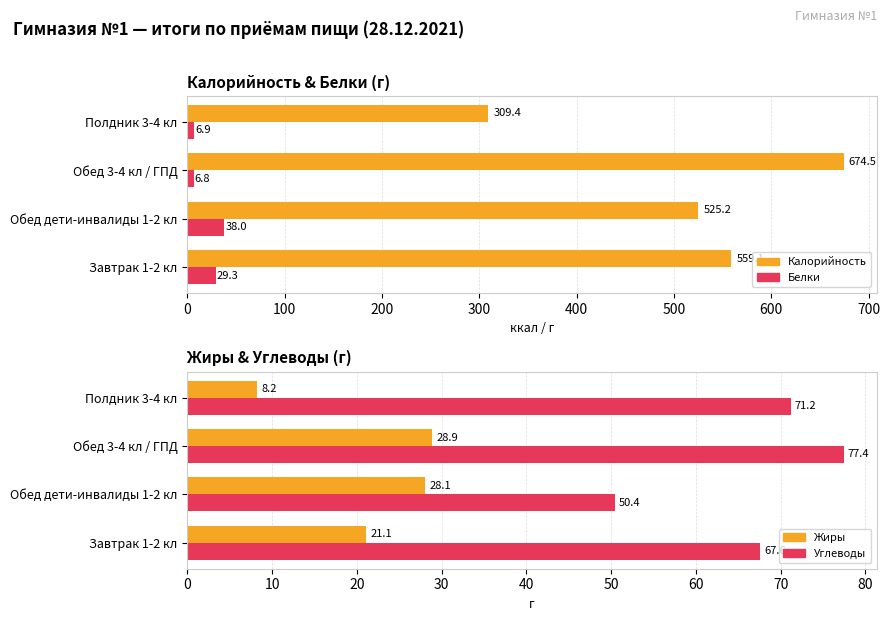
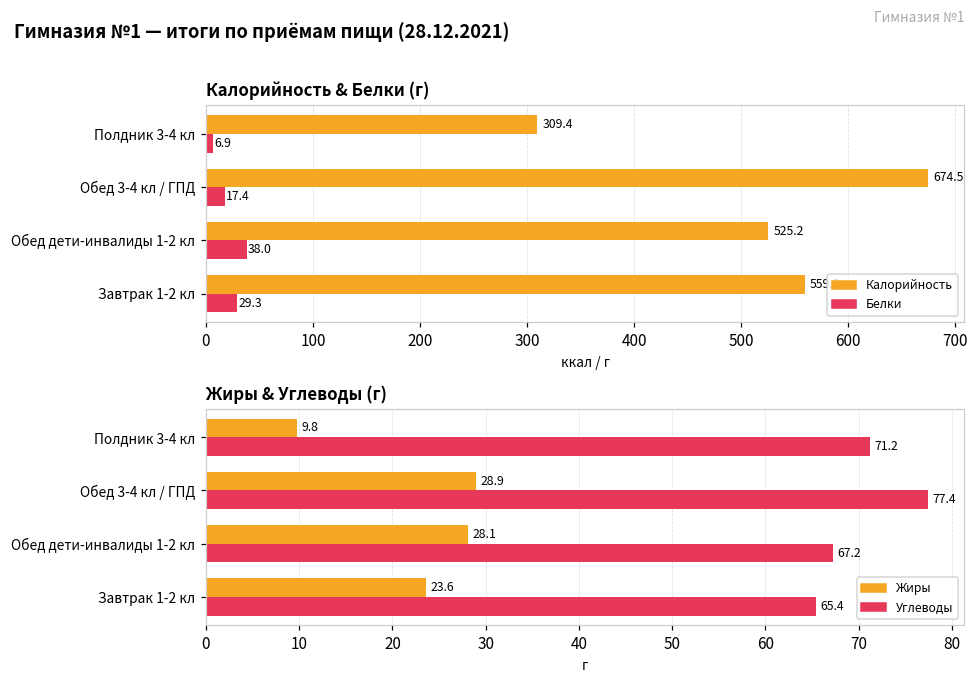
  {
    "Калорийность & Белки (г)": {
      "Калорийность": {
        "Полдник 3-4 кл": 309.4,
        "Обед 3-4 кл / ГПД": 674.5,
        "Обед дети-инвалиды 1-2 кл": 525.2
      },
      "Белки": {
        "Полдник 3-4 кл": 6.9,
-       "Обед 3-4 кл / ГПД": 6.8,
+       "Обед 3-4 кл / ГПД": 17.4,
        "Обед дети-инвалиды 1-2 кл": 38.0,
        "Завтрак 1-2 кл": 29.3
      }
    },
    "Жиры & Углеводы (г)": {
      "Жиры": {
-       "Полдник 3-4 кл": 8.2,
+       "Полдник 3-4 кл": 9.8,
        "Обед 3-4 кл / ГПД": 28.9,
        "Обед дети-инвалиды 1-2 кл": 28.1,
-       "Завтрак 1-2 кл": 21.1
+       "Завтрак 1-2 кл": 23.6
      },
      "Углеводы": {
        "Полдник 3-4 кл": 71.2,
        "Обед 3-4 кл / ГПД": 77.4,
-       "Обед дети-инвалиды 1-2 кл": 50.4,
-       "Завтрак 1-2 кл": 68
+       "Обед дети-инвалиды 1-2 кл": 67.2,
+       "Завтрак 1-2 кл": 65
      }
    }
  }
